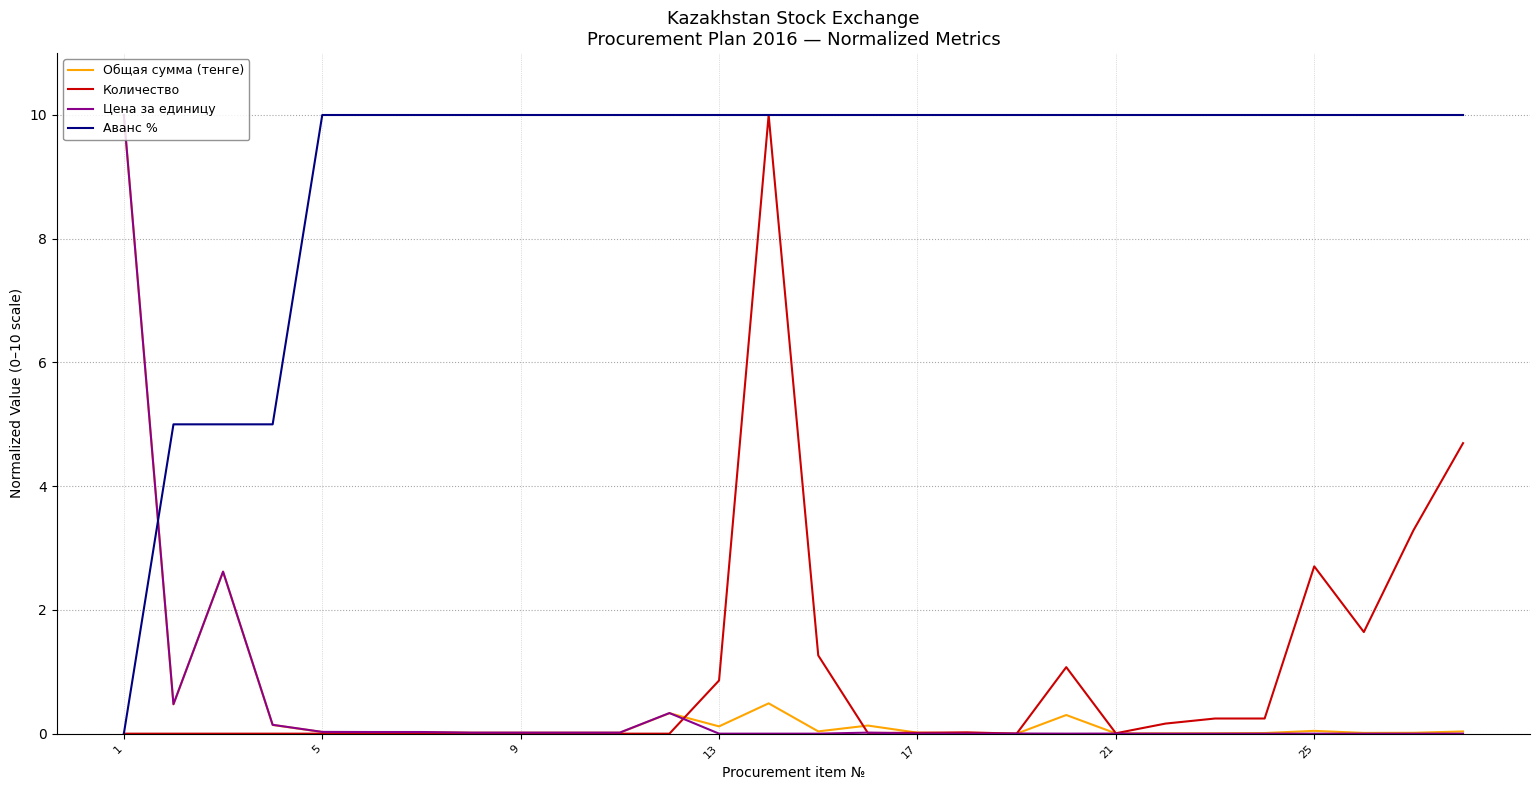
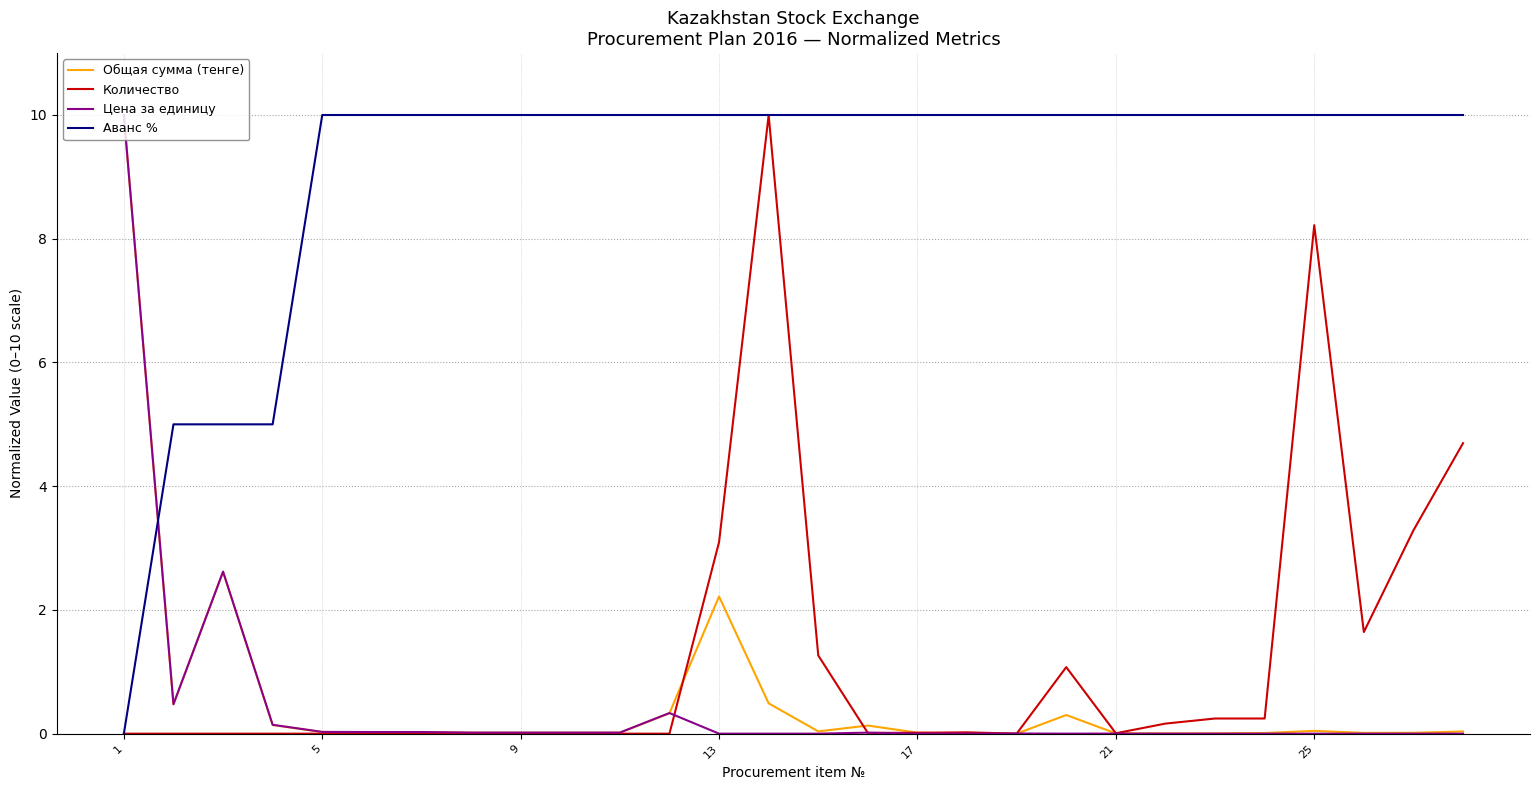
  {
    "Общая сумма (тенге)": {
-     "13": 0.1,
+     "13": 2.2,
      "25": 0.0
    },
    "Количество": {
-     "13": 0.9,
-     "25": 2.7
+     "13": 3.1,
+     "25": 8.2
    },
    "Цена за единицу": {
      "13": 0.0,
      "25": 0.0
    },
    "Аванс %": {
      "5": 10.0,
      "9": 10.0,
      "13": 10.0,
      "17": 10.0,
      "21": 10.0,
      "25": 10.0
    }
  }
